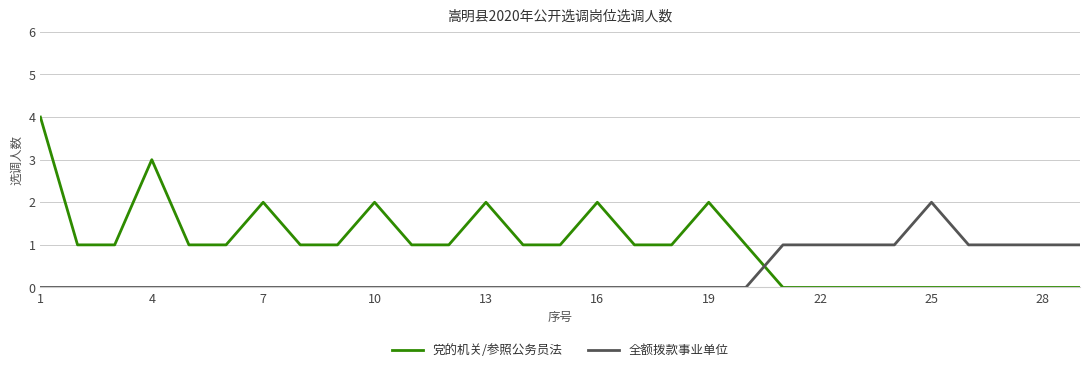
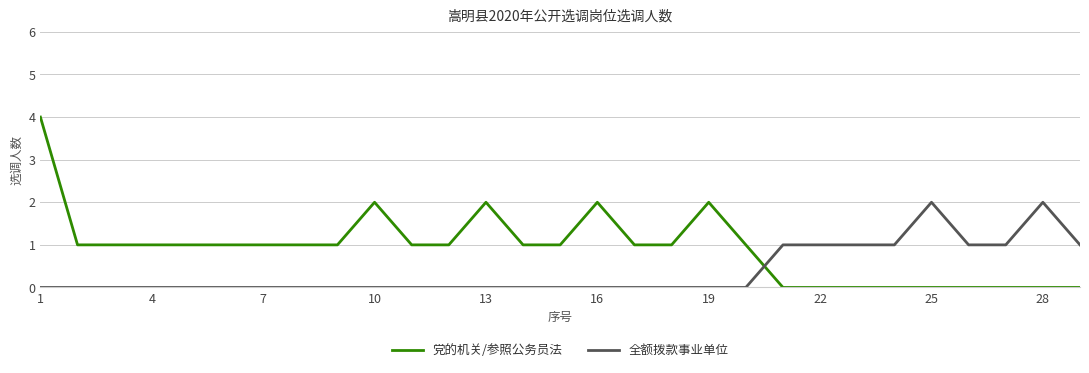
  {
    "党的机关/参照公务员法": {
      "1": 4,
-     "4": 3,
-     "7": 2,
+     "4": 1,
+     "7": 1,
      "10": 2,
      "13": 2,
      "16": 2,
      "19": 2,
      "22": 0,
      "25": 0,
      "28": 0
    },
    "全额拨款事业单位": {
      "1": 0,
      "4": 0,
      "7": 0,
      "10": 0,
      "13": 0,
      "16": 0,
      "19": 0,
      "22": 1,
      "25": 2,
-     "28": 1
+     "28": 2
    }
  }
